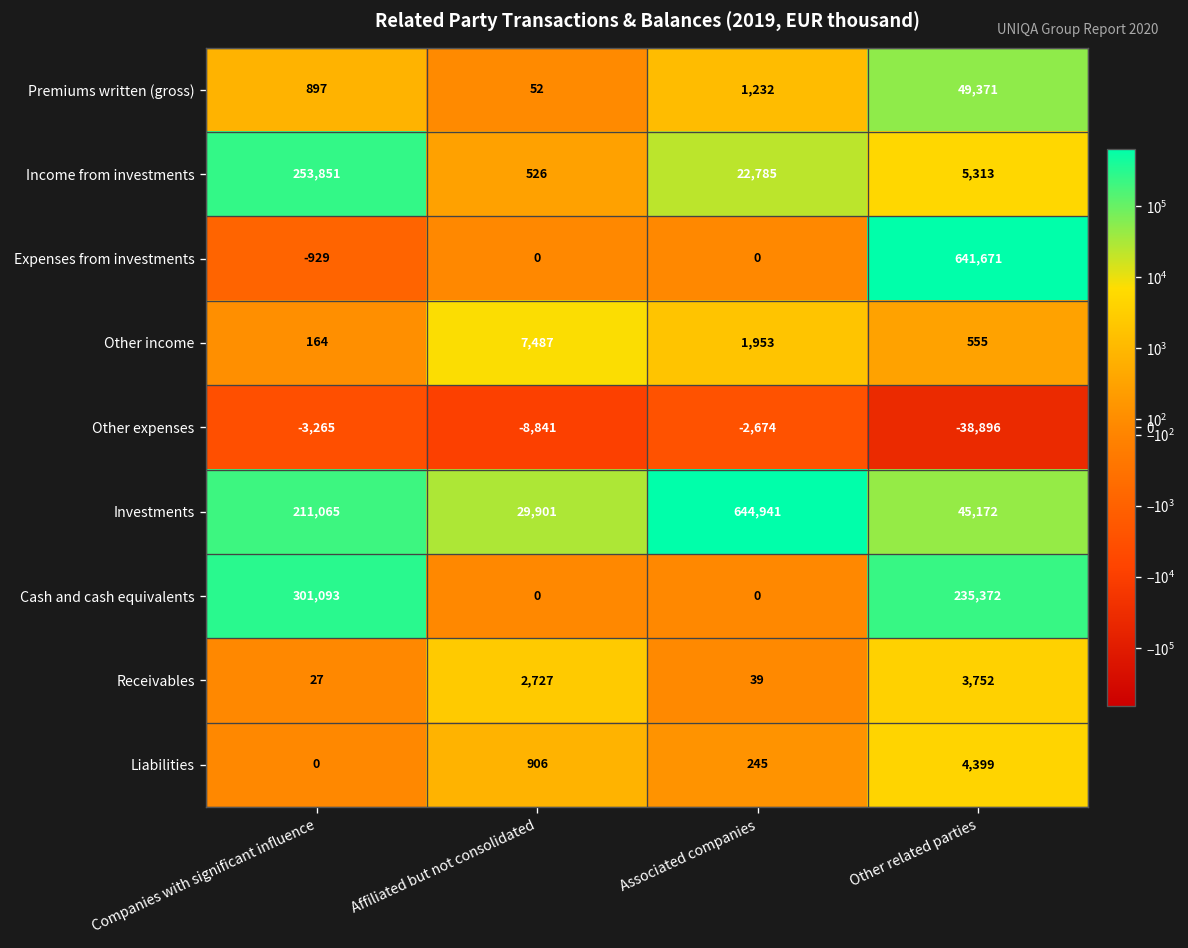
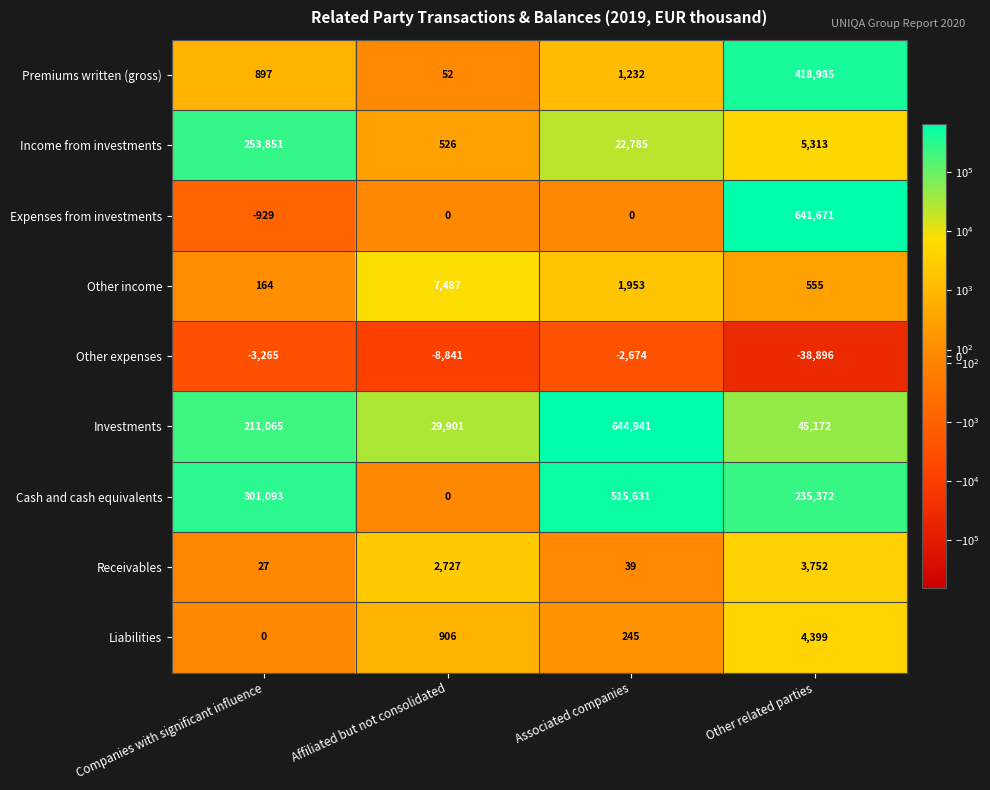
  {
    "Premiums written (gross)": {
      "Companies with significant influence": "897",
      "Affiliated but not consolidated": "52",
      "Associated companies": "1,232",
-     "Other related parties": "49,371"
+     "Other related parties": "418,985"
    },
    "Income from investments": {
      "Companies with significant influence": "253,851",
      "Affiliated but not consolidated": "526",
      "Associated companies": "22,785",
      "Other related parties": "5,313"
    },
    "Expenses from investments": {
      "Companies with significant influence": "-929",
      "Affiliated but not consolidated": "0",
      "Associated companies": "0",
      "Other related parties": "641,671"
    },
    "Other income": {
      "Companies with significant influence": "164",
      "Affiliated but not consolidated": "7,487",
      "Associated companies": "1,953",
      "Other related parties": "555"
    },
    "Other expenses": {
      "Companies with significant influence": "-3,265",
      "Affiliated but not consolidated": "-8,841",
      "Associated companies": "-2,674",
      "Other related parties": "-38,896"
    },
    "Investments": {
      "Companies with significant influence": "211,065",
      "Affiliated but not consolidated": "29,901",
      "Associated companies": "644,941",
      "Other related parties": "45,172"
    },
    "Cash and cash equivalents": {
      "Companies with significant influence": "301,093",
      "Affiliated but not consolidated": "0",
-     "Associated companies": "0",
+     "Associated companies": "515,631",
      "Other related parties": "235,372"
    },
    "Receivables": {
      "Companies with significant influence": "27",
      "Affiliated but not consolidated": "2,727",
      "Associated companies": "39",
      "Other related parties": "3,752"
    },
    "Liabilities": {
      "Companies with significant influence": "0",
      "Affiliated but not consolidated": "906",
      "Associated companies": "245",
      "Other related parties": "4,399"
    }
  }
